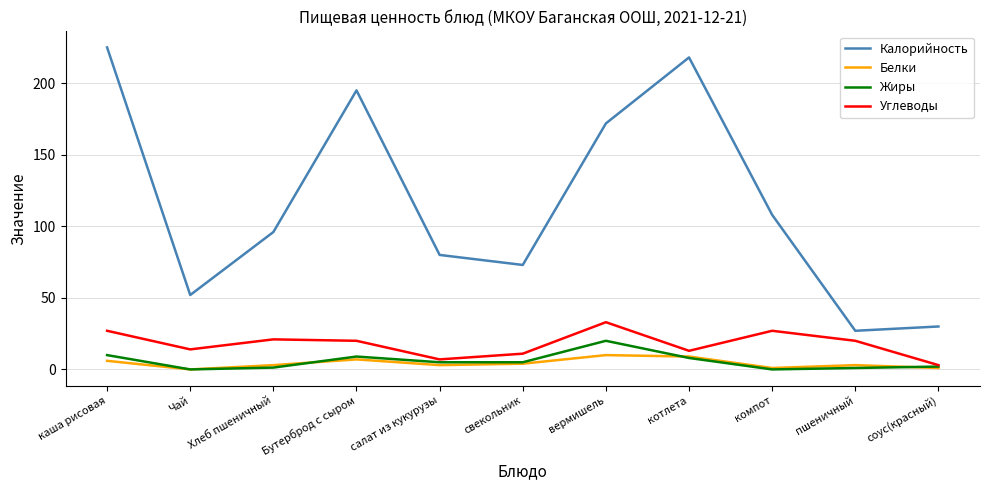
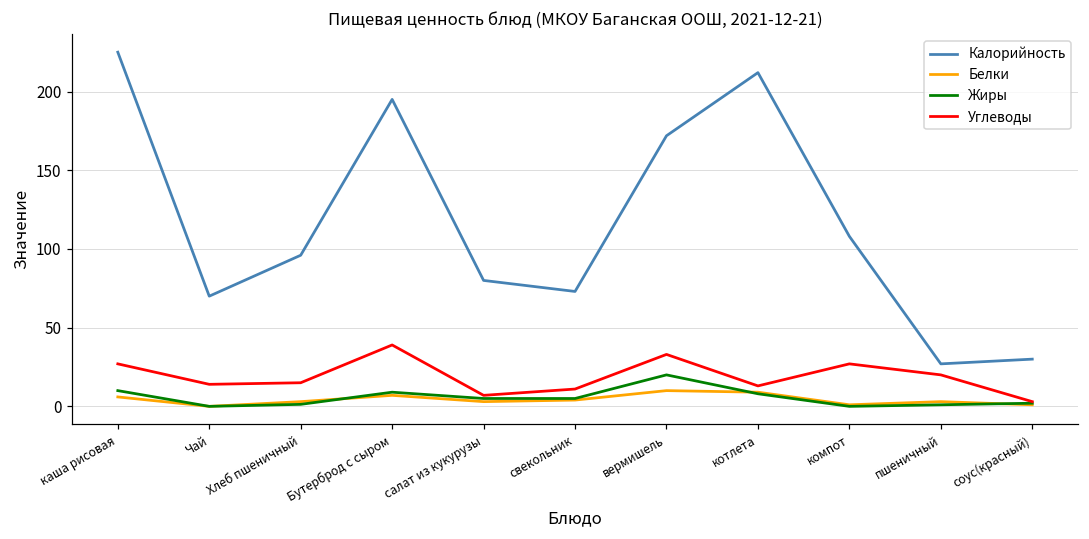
  {
    "Калорийность": {
      "каша рисовая": 225,
-     "Чай": 52,
+     "Чай": 70,
      "Хлеб пшеничный": 96,
      "Бутерброд с сыром": 195,
      "салат из кукурузы": 80,
      "свекольник": 73,
      "вермишель": 172,
-     "котлета": 218,
+     "котлета": 212,
      "компот": 108,
      "пшеничный": 27,
      "соус(красный)": 30
    },
    "Белки": {
      "каша рисовая": 6,
      "Бутерброд с сыром": 7,
      "салат из кукурузы": 3,
      "вермишель": 10,
      "пшеничный": 3
    },
    "Жиры": {
      "каша рисовая": 10,
      "Бутерброд с сыром": 9,
      "салат из кукурузы": 5,
      "вермишель": 20,
      "пшеничный": 1
    },
    "Углеводы": {
      "каша рисовая": 27,
      "Чай": 14,
-     "Хлеб пшеничный": 21,
-     "Бутерброд с сыром": 20,
+     "Хлеб пшеничный": 15,
+     "Бутерброд с сыром": 39,
      "салат из кукурузы": 7,
      "свекольник": 11,
      "вермишель": 33,
      "котлета": 13,
      "компот": 27,
      "пшеничный": 20
    }
  }
